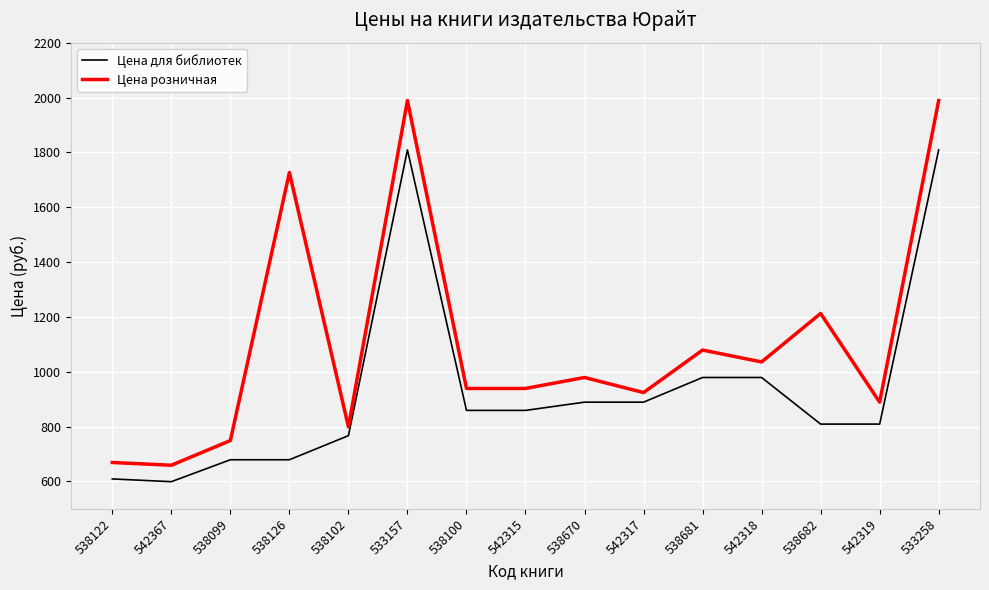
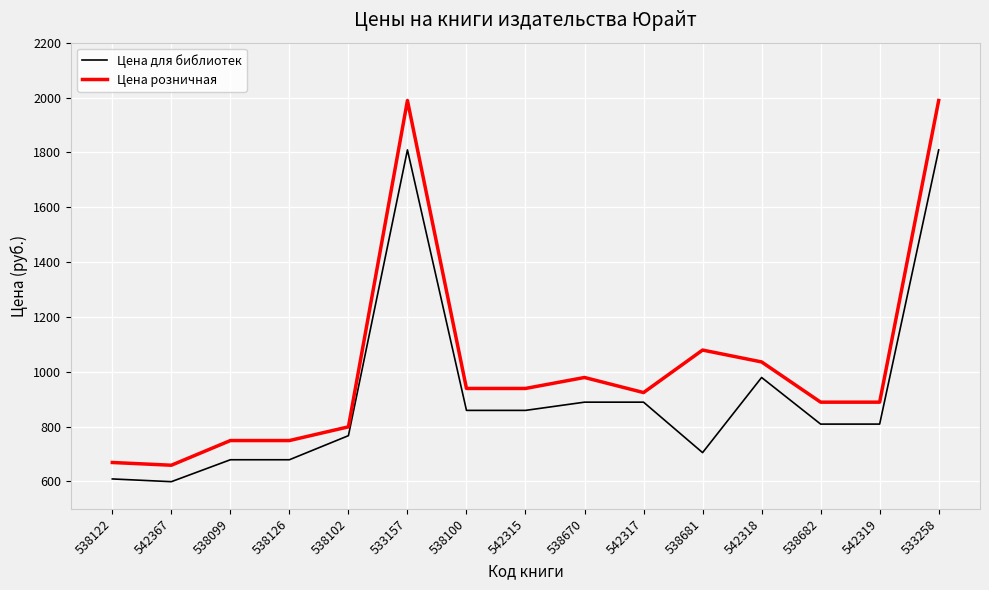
  {
    "Цена для библиотек": {
      "538122": 610,
      "542367": 600,
      "538099": 680,
      "538126": 680,
      "538102": 770,
      "533157": 1810,
      "538100": 860,
      "542315": 860,
      "538670": 890,
      "542317": 890,
-     "538681": 980,
+     "538681": 710,
      "542318": 980,
      "538682": 810,
      "542319": 810,
      "533258": 1810
    },
    "Цена розничная": {
      "538122": 670,
      "542367": 660,
      "538099": 750,
-     "538126": 1730,
+     "538126": 750,
      "538102": 800,
      "533157": 1990,
      "538100": 940,
      "542315": 940,
      "538670": 980,
      "542317": 920,
      "538681": 1080,
      "542318": 1040,
-     "538682": 1210,
+     "538682": 890,
      "542319": 890,
      "533258": 1990
    }
  }
